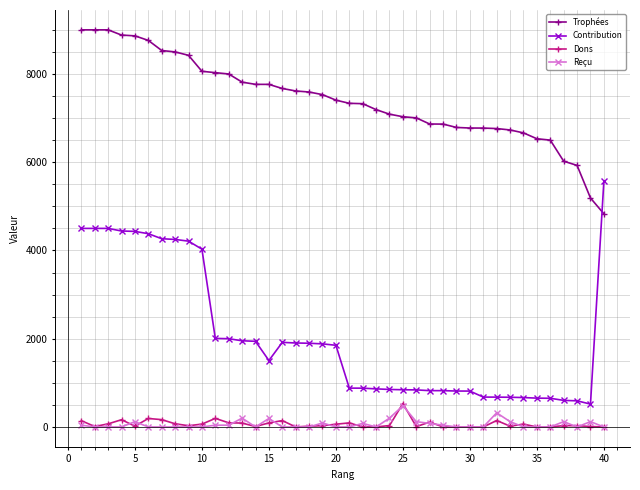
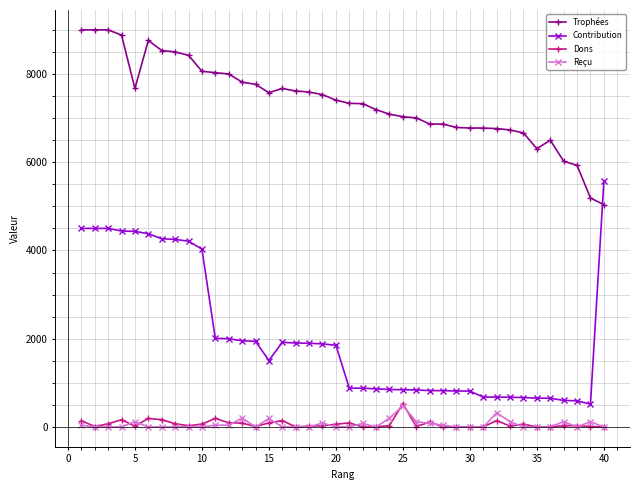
  {
    "Trophées": {
-     "5": 8900,
+     "5": 7700,
      "10": 8100,
-     "15": 7800,
+     "15": 7600,
      "20": 7400,
      "25": 7000,
      "30": 6800,
-     "35": 6500,
-     "40": 4800
+     "35": 6300,
+     "40": 5000
    },
    "Contribution": {
      "5": 4400,
      "10": 4000,
      "15": 1500,
      "20": 1900,
      "25": 800,
      "30": 800,
      "35": 700,
      "40": 5600
    },
    "Dons": {
      "5": 0,
      "10": 100,
      "15": 100,
      "20": 100
    },
    "Reçu": {
      "5": 100,
      "10": 0,
      "15": 200,
      "20": 0
    }
  }
